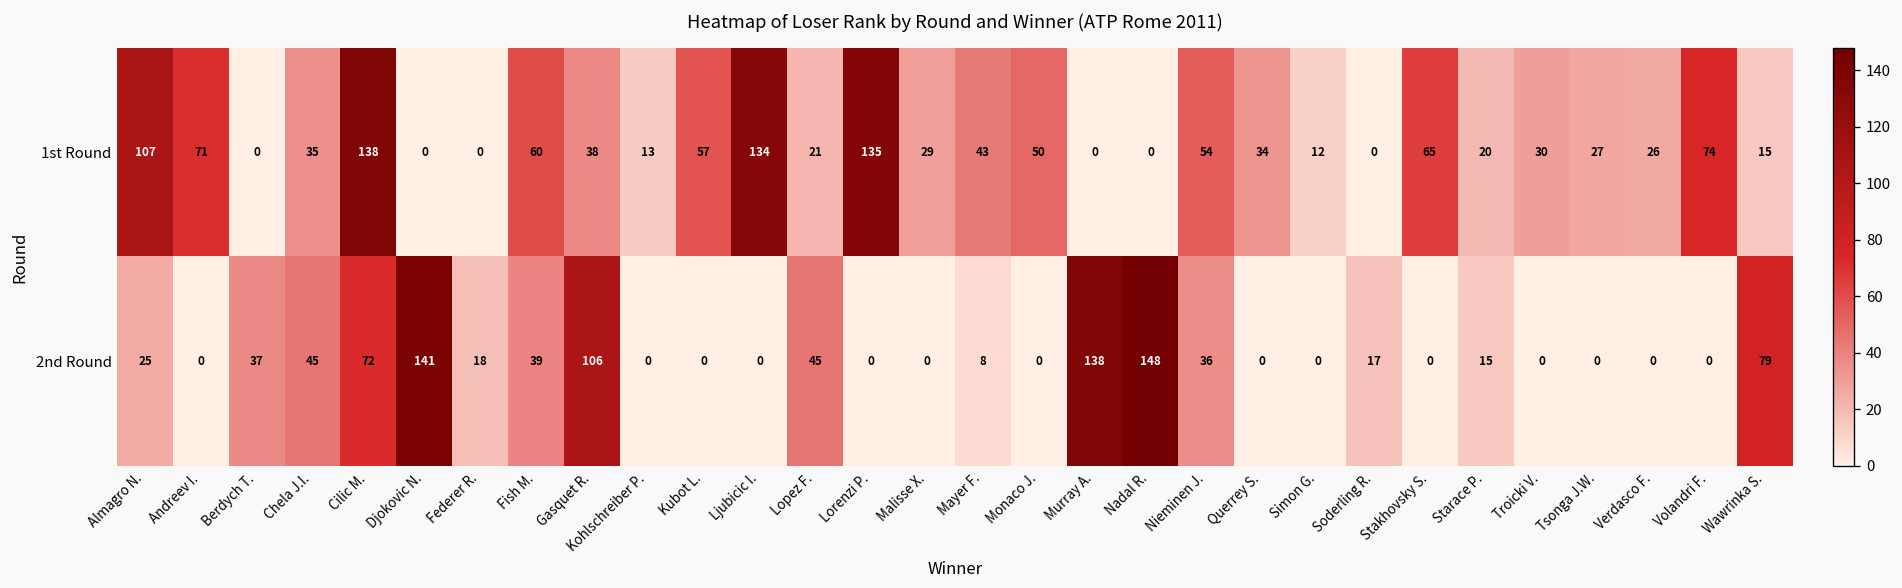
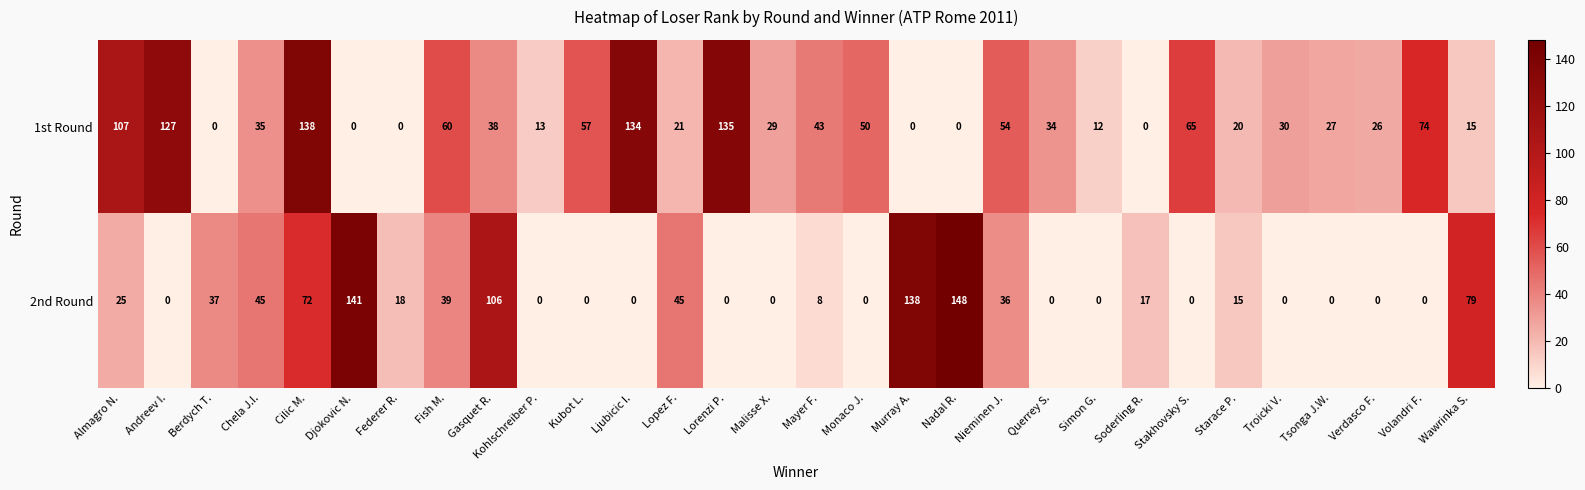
  {
    "1st Round": {
      "Almagro N.": 107,
-     "Andreev I.": 71,
+     "Andreev I.": 127,
      "Berdych T.": 0,
      "Chela J.I.": 35,
      "Cilic M.": 138,
      "Djokovic N.": 0,
      "Federer R.": 0,
      "Fish M.": 60,
      "Gasquet R.": 38,
      "Kohlschreiber P.": 13,
      "Kubot L.": 57,
      "Ljubicic I.": 134,
      "Lopez F.": 21,
      "Lorenzi P.": 135,
      "Malisse X.": 29,
      "Mayer F.": 43,
      "Monaco J.": 50,
      "Murray A.": 0,
      "Nadal R.": 0,
      "Nieminen J.": 54,
      "Querrey S.": 34,
      "Simon G.": 12,
      "Soderling R.": 0,
      "Stakhovsky S.": 65,
      "Starace P.": 20,
      "Troicki V.": 30,
      "Tsonga J.W.": 27,
      "Verdasco F.": 26,
      "Volandri F.": 74,
      "Wawrinka S.": 15
    },
    "2nd Round": {
      "Almagro N.": 25,
      "Andreev I.": 0,
      "Berdych T.": 37,
      "Chela J.I.": 45,
      "Cilic M.": 72,
      "Djokovic N.": 141,
      "Federer R.": 18,
      "Fish M.": 39,
      "Gasquet R.": 106,
      "Kohlschreiber P.": 0,
      "Kubot L.": 0,
      "Ljubicic I.": 0,
      "Lopez F.": 45,
      "Lorenzi P.": 0,
      "Malisse X.": 0,
      "Mayer F.": 8,
      "Monaco J.": 0,
      "Murray A.": 138,
      "Nadal R.": 148,
      "Nieminen J.": 36,
      "Querrey S.": 0,
      "Simon G.": 0,
      "Soderling R.": 17,
      "Stakhovsky S.": 0,
      "Starace P.": 15,
      "Troicki V.": 0,
      "Tsonga J.W.": 0,
      "Verdasco F.": 0,
      "Volandri F.": 0,
      "Wawrinka S.": 79
    }
  }
